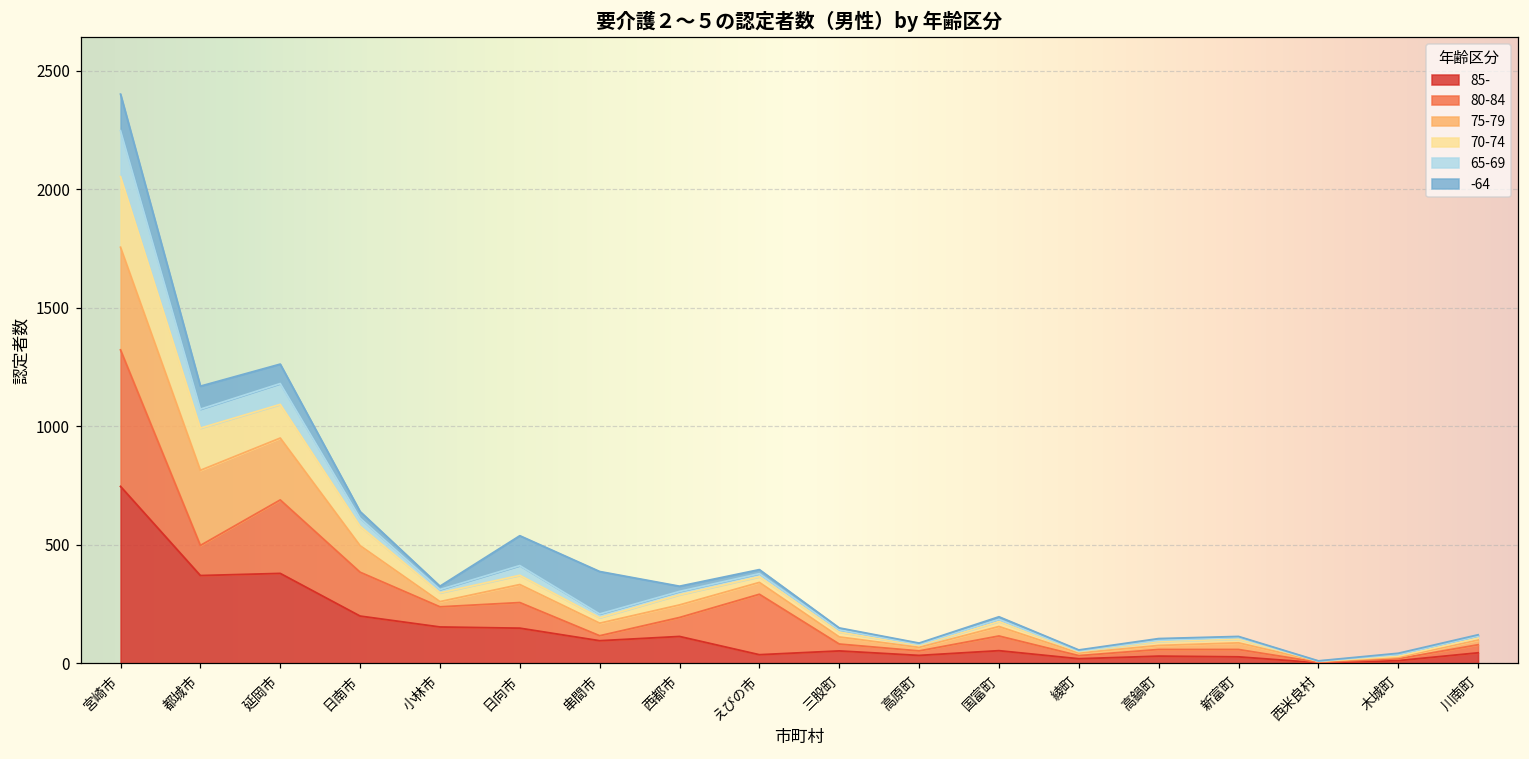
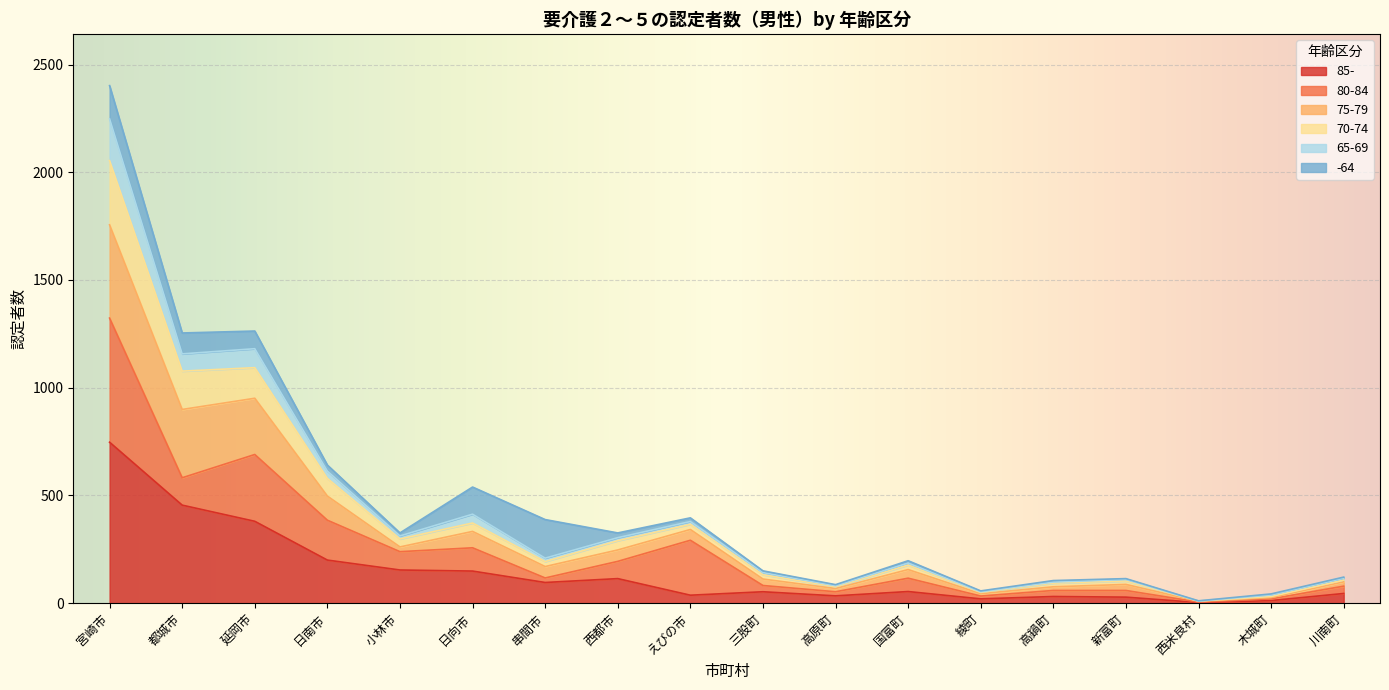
  {
    "85-": {
      "宮崎市": 750,
-     "都城市": 370,
+     "都城市": 460,
      "延岡市": 380,
      "日南市": 200,
      "小林市": 150,
      "日向市": 150,
      "串間市": 100,
      "西都市": 110,
      "えびの市": 40,
      "三股町": 50,
      "高原町": 30,
      "国富町": 50,
      "綾町": 20,
      "高鍋町": 30,
      "新富町": 30,
      "川南町": 50
    },
    "80-84": {
      "宮崎市": 580,
      "都城市": 130,
      "延岡市": 310,
      "日南市": 190,
      "小林市": 90,
      "日向市": 110,
      "串間市": 20,
      "西都市": 80,
      "えびの市": 260,
      "三股町": 30,
      "高原町": 20,
      "国富町": 60,
      "高鍋町": 30,
      "新富町": 30,
      "川南町": 30
    },
    "75-79": {
      "宮崎市": 430,
      "都城市": 320,
      "延岡市": 260,
      "日南市": 110,
      "小林市": 20,
      "日向市": 80,
      "串間市": 50,
      "西都市": 50,
      "えびの市": 50,
      "三股町": 30,
      "国富町": 40,
      "高鍋町": 20,
      "新富町": 30
    },
    "70-74": {
      "宮崎市": 300,
      "都城市": 180,
      "延岡市": 140,
      "日南市": 80,
      "小林市": 40,
      "日向市": 40,
      "串間市": 20,
      "西都市": 40,
      "えびの市": 20
    },
    "65-69": {
      "宮崎市": 190,
      "都城市": 80,
      "延岡市": 90,
      "日南市": 30,
      "小林市": 10,
      "日向市": 40,
      "串間市": 20,
      "西都市": 10,
      "えびの市": 10
    },
    "-64": {
      "宮崎市": 150,
      "都城市": 100,
      "延岡市": 80,
      "日南市": 30,
      "小林市": 10,
      "日向市": 130,
      "串間市": 180,
      "西都市": 20,
      "えびの市": 20
    }
  }
